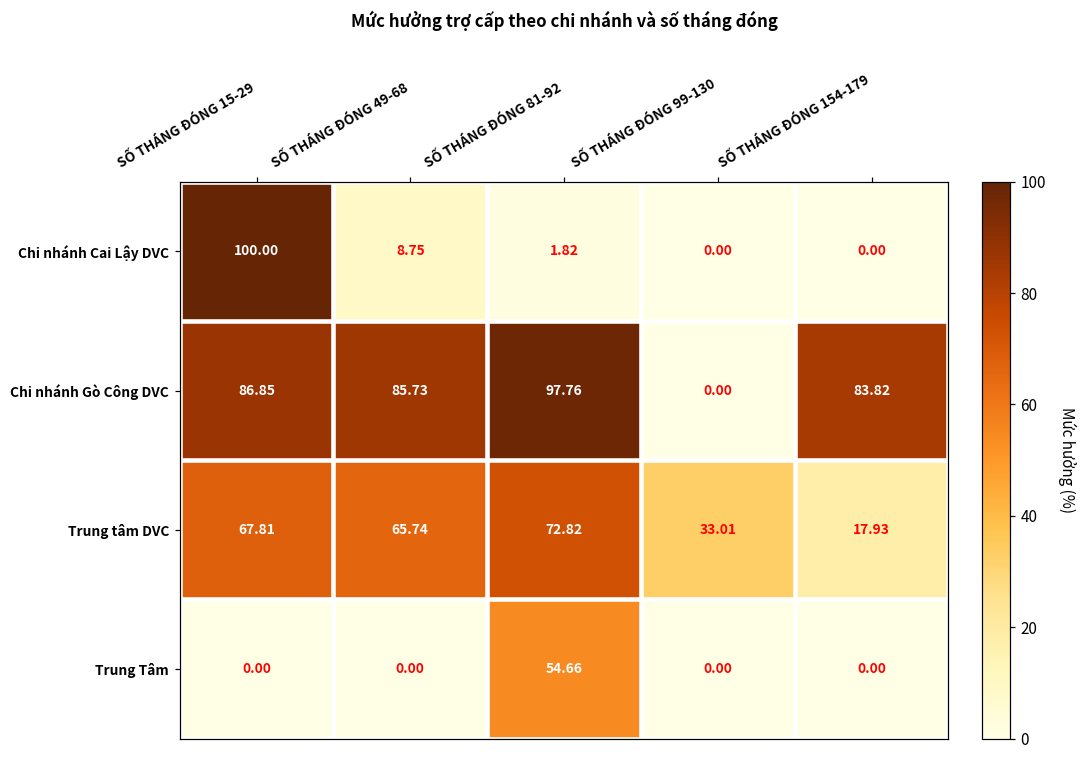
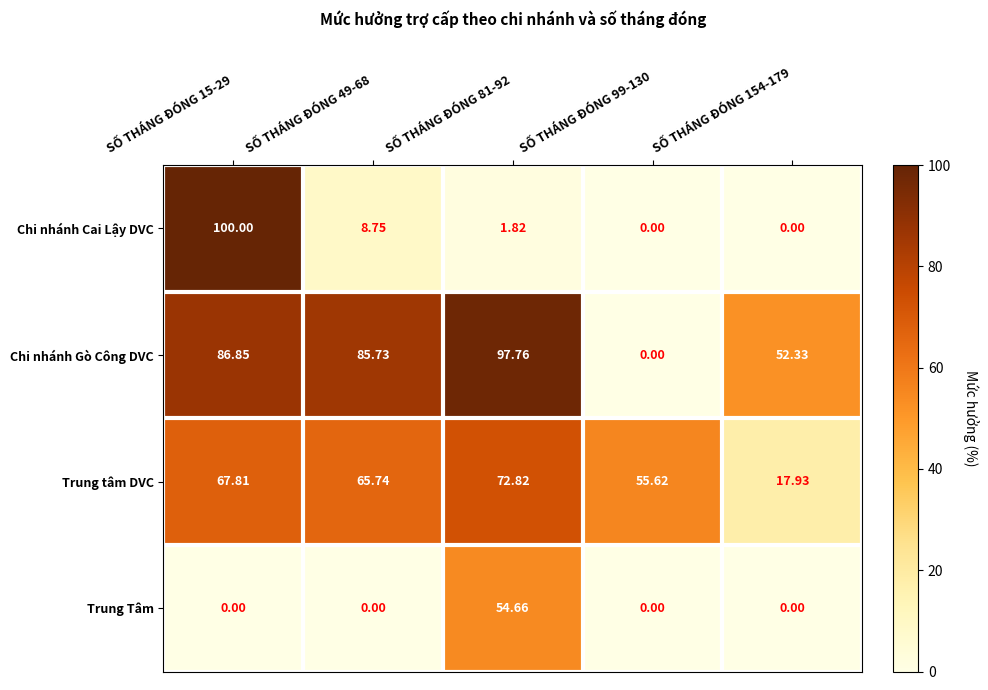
  {
    "Chi nhánh Cai Lậy DVC": {
      "SỐ THÁNG ĐÓNG 15-29": 100.00,
      "SỐ THÁNG ĐÓNG 49-68": 8.75,
      "SỐ THÁNG ĐÓNG 81-92": 1.82,
      "SỐ THÁNG ĐÓNG 99-130": 0.00,
      "SỐ THÁNG ĐÓNG 154-179": 0.00
    },
    "Chi nhánh Gò Công DVC": {
      "SỐ THÁNG ĐÓNG 15-29": 86.85,
      "SỐ THÁNG ĐÓNG 49-68": 85.73,
      "SỐ THÁNG ĐÓNG 81-92": 97.76,
      "SỐ THÁNG ĐÓNG 99-130": 0.00,
-     "SỐ THÁNG ĐÓNG 154-179": 83.82
+     "SỐ THÁNG ĐÓNG 154-179": 52.33
    },
    "Trung tâm DVC": {
      "SỐ THÁNG ĐÓNG 15-29": 67.81,
      "SỐ THÁNG ĐÓNG 49-68": 65.74,
      "SỐ THÁNG ĐÓNG 81-92": 72.82,
-     "SỐ THÁNG ĐÓNG 99-130": 33.01,
+     "SỐ THÁNG ĐÓNG 99-130": 55.62,
      "SỐ THÁNG ĐÓNG 154-179": 17.93
    },
    "Trung Tâm": {
      "SỐ THÁNG ĐÓNG 15-29": 0.00,
      "SỐ THÁNG ĐÓNG 49-68": 0.00,
      "SỐ THÁNG ĐÓNG 81-92": 54.66,
      "SỐ THÁNG ĐÓNG 99-130": 0.00,
      "SỐ THÁNG ĐÓNG 154-179": 0.00
    }
  }
